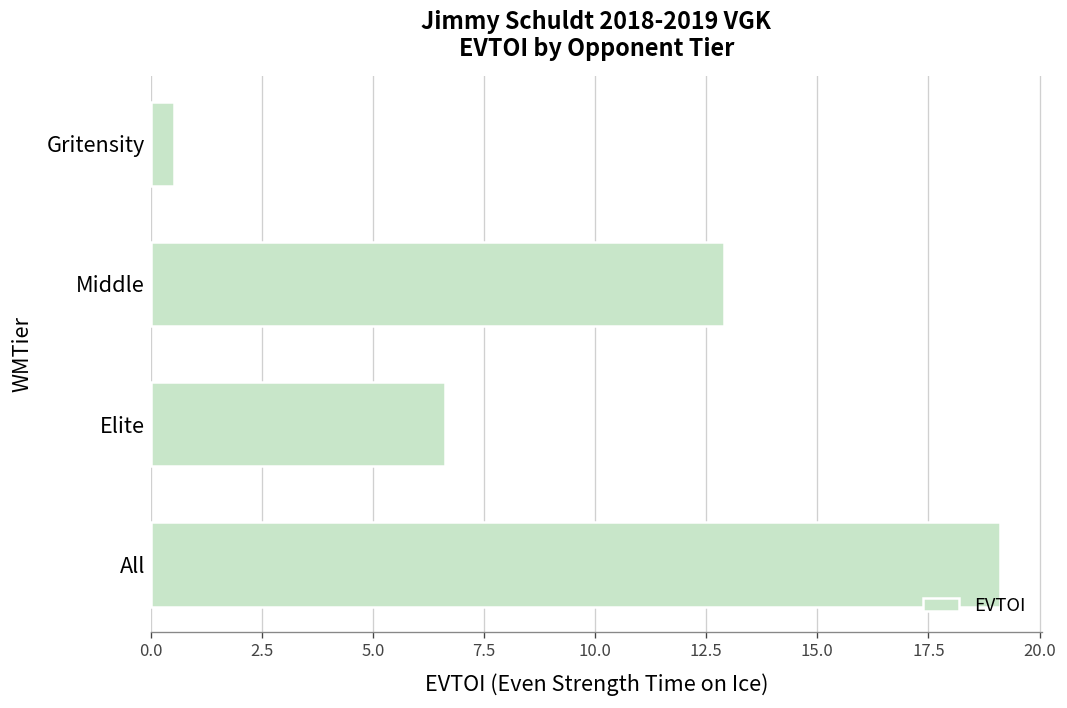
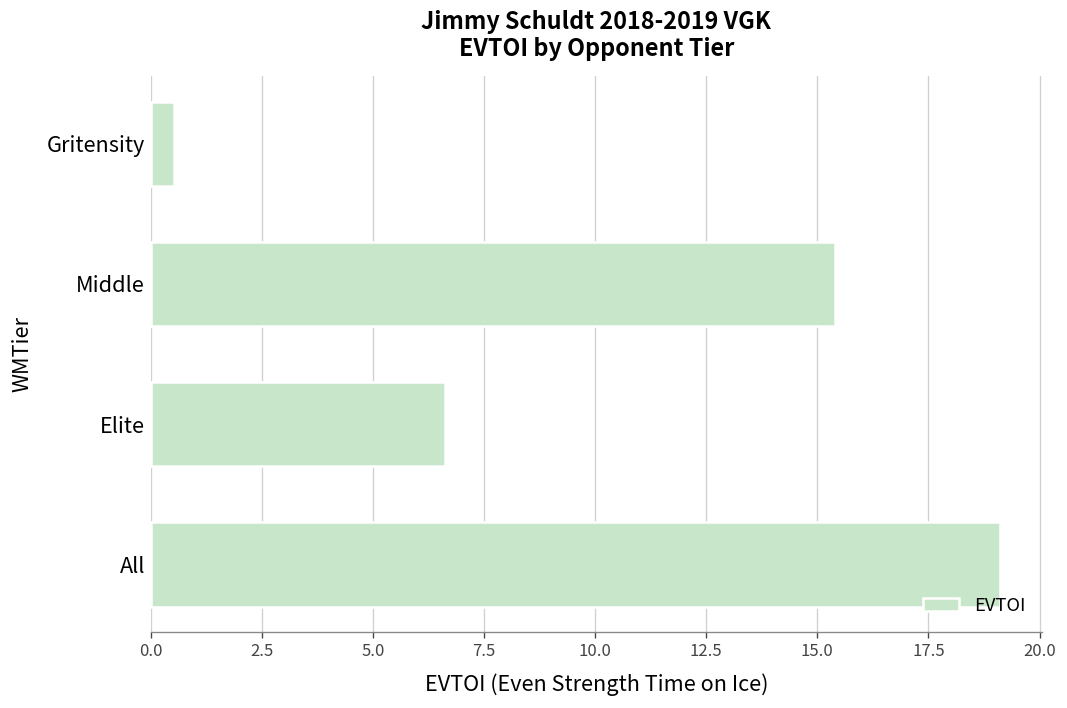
  {
    "Gritensity": 0.5,
-   "Middle": 12.9,
+   "Middle": 15.4,
    "Elite": 6.6,
    "All": 19.1
  }
